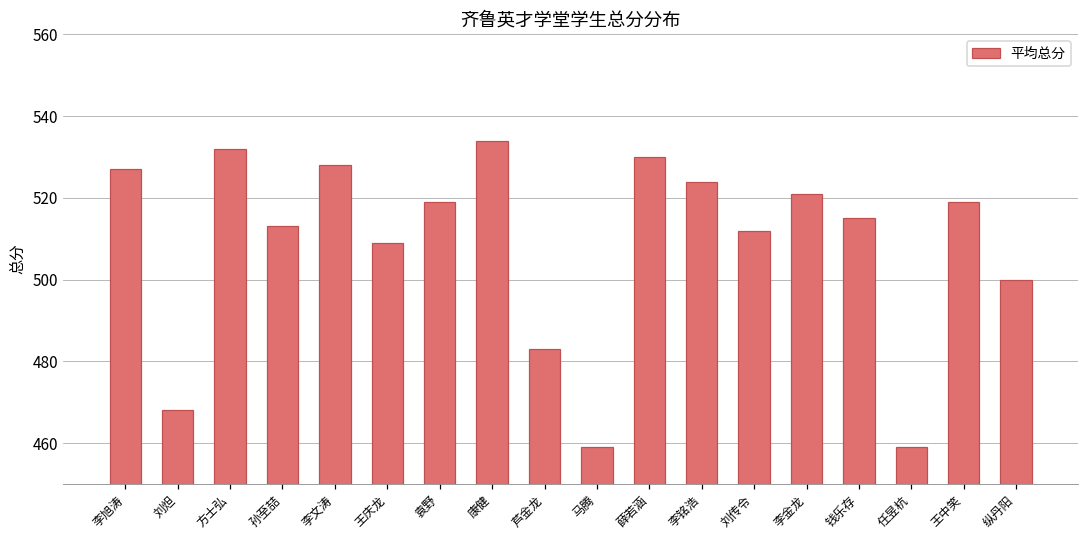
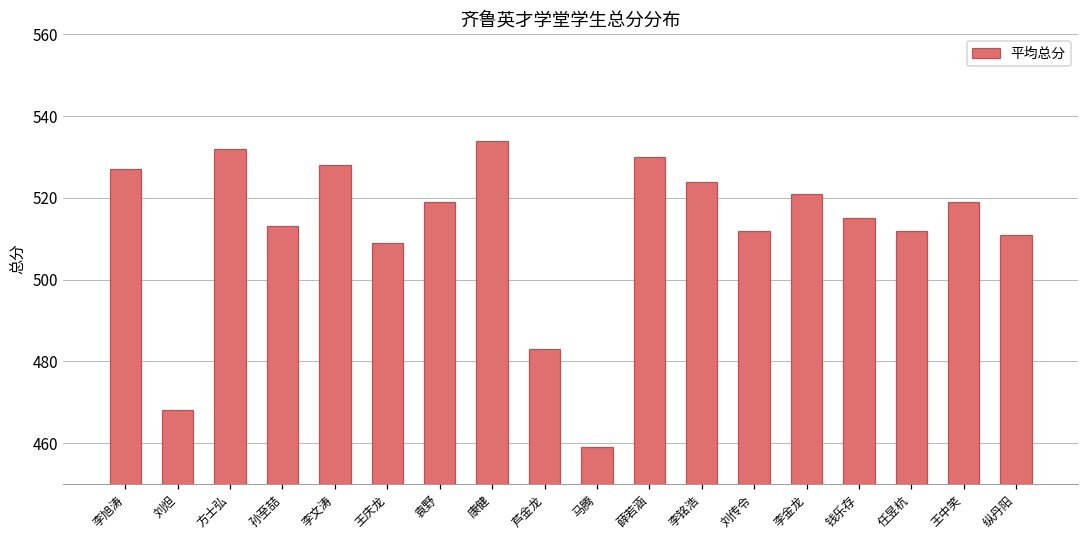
  {
    "李旭涛": 527,
    "刘炟": 468,
    "方士弘": 532,
    "孙至喆": 513,
    "李文涛": 528,
    "王庆龙": 509,
    "袁野": 519,
    "康健": 534,
    "芦金龙": 483,
    "马腾": 459,
    "薛若涵": 530,
    "李铭浩": 524,
    "刘传令": 512,
    "李金龙": 521,
    "钱乐存": 515,
-   "任昱杭": 459,
+   "任昱杭": 512,
    "王中笑": 519,
-   "纵丹阳": 500
+   "纵丹阳": 511
  }
